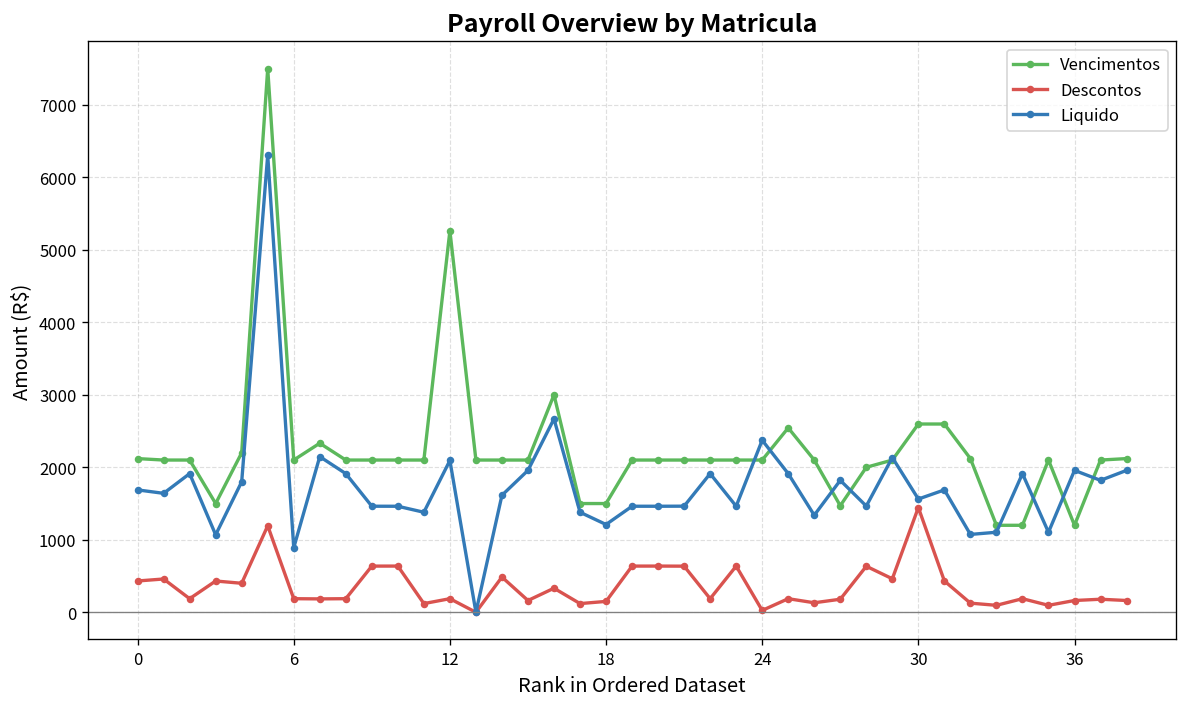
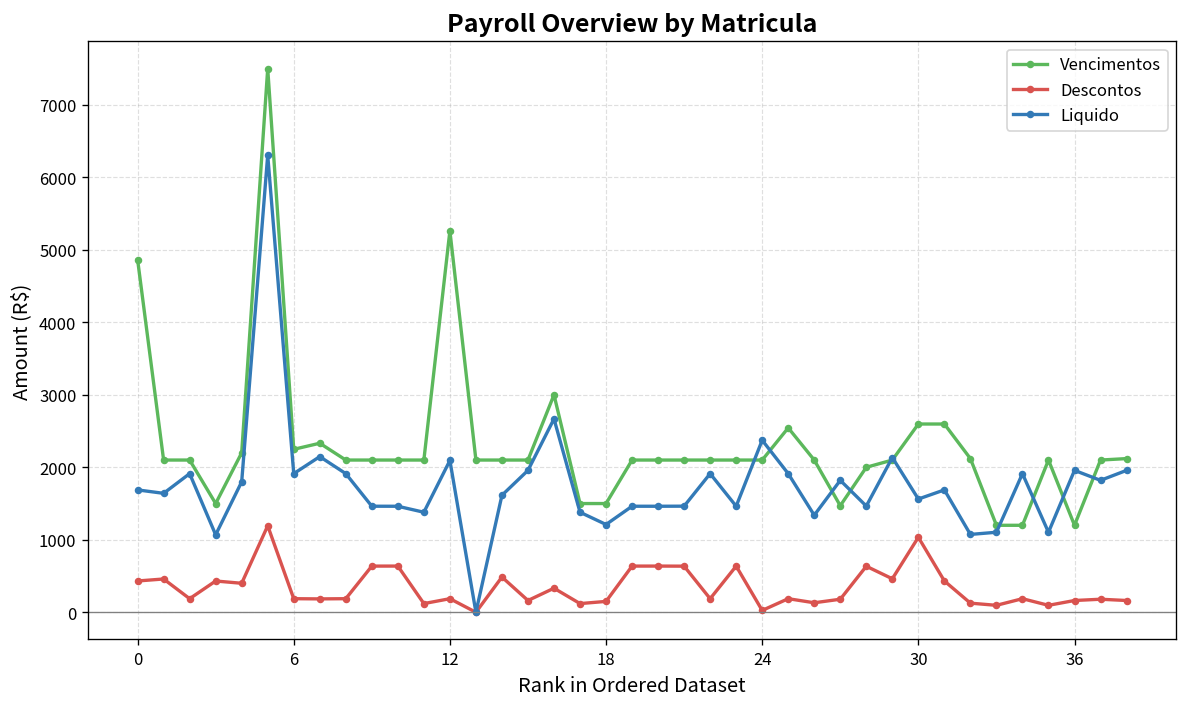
  {
    "Vencimentos": {
-     "0": 2100,
-     "6": 2100,
+     "0": 4900,
+     "6": 2200,
      "12": 5300,
      "18": 1500,
      "24": 2100,
      "30": 2600,
      "36": 1200
    },
    "Descontos": {
      "0": 400,
      "6": 200,
      "12": 200,
      "18": 200,
      "24": 0,
-     "30": 1400,
+     "30": 1000,
      "36": 200
    },
    "Liquido": {
      "0": 1700,
-     "6": 900,
+     "6": 1900,
      "12": 2100,
      "18": 1200,
      "24": 2400,
      "30": 1600,
      "36": 2000
    }
  }
